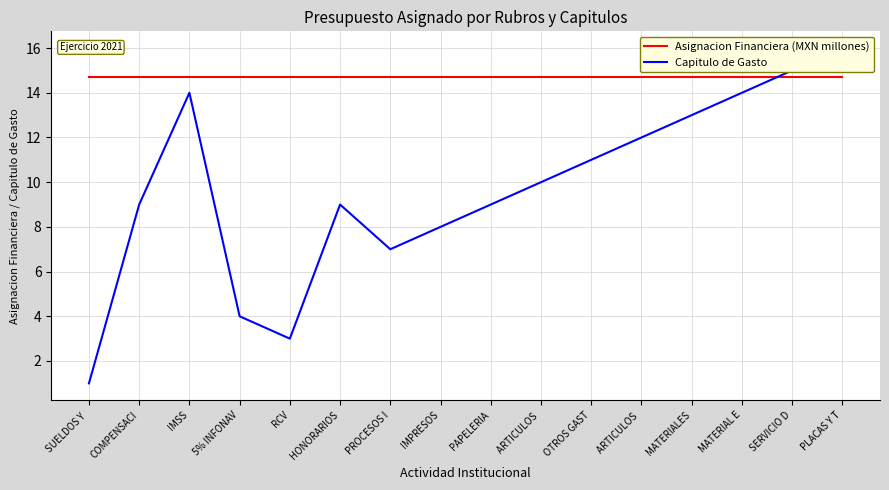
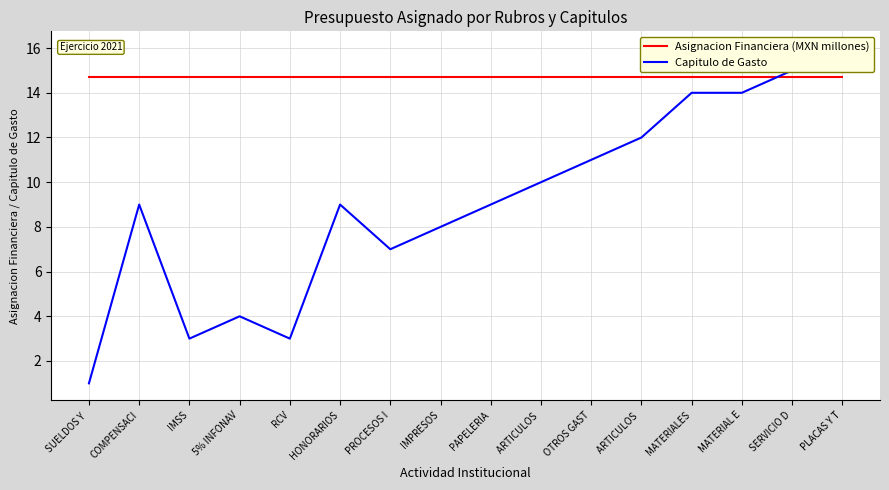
  {
    "Asignacion Financiera (MXN millones)": {
      "COMPENSACI": 14.7,
      "IMSS": 14.7,
      "5% INFONAV": 14.7,
      "RCV": 14.7,
      "HONORARIOS": 14.7,
      "PROCESOS I": 14.7,
      "IMPRESOS": 14.7,
      "PAPELERIA": 14.7,
      "OTROS GAST": 14.7,
      "MATERIALES": 14.7,
      "MATERIAL E": 14.7,
      "SERVICIO D": 14.7,
      "PLACAS Y T": 14.7
    },
    "Capitulo de Gasto": {
      "SUELDOS Y": 1,
      "COMPENSACI": 9,
-     "IMSS": 14,
+     "IMSS": 3,
      "5% INFONAV": 4,
      "RCV": 3,
      "HONORARIOS": 9,
      "PROCESOS I": 7,
      "IMPRESOS": 8,
      "PAPELERIA": 9,
      "OTROS GAST": 11,
-     "MATERIALES": 13,
+     "MATERIALES": 14,
      "MATERIAL E": 14
    }
  }
